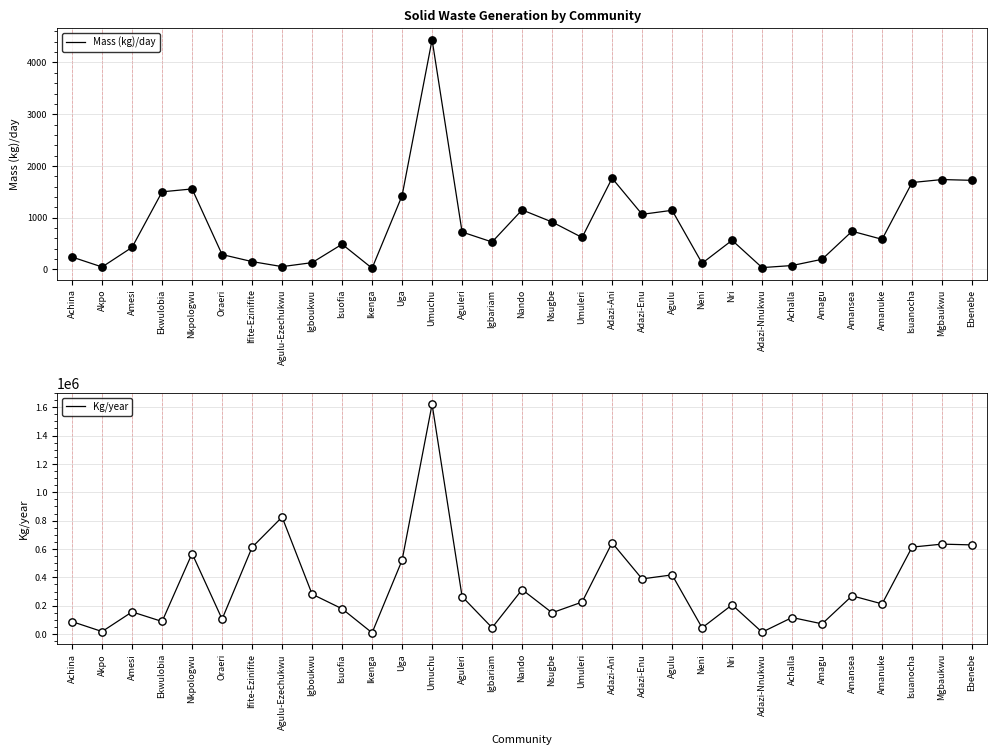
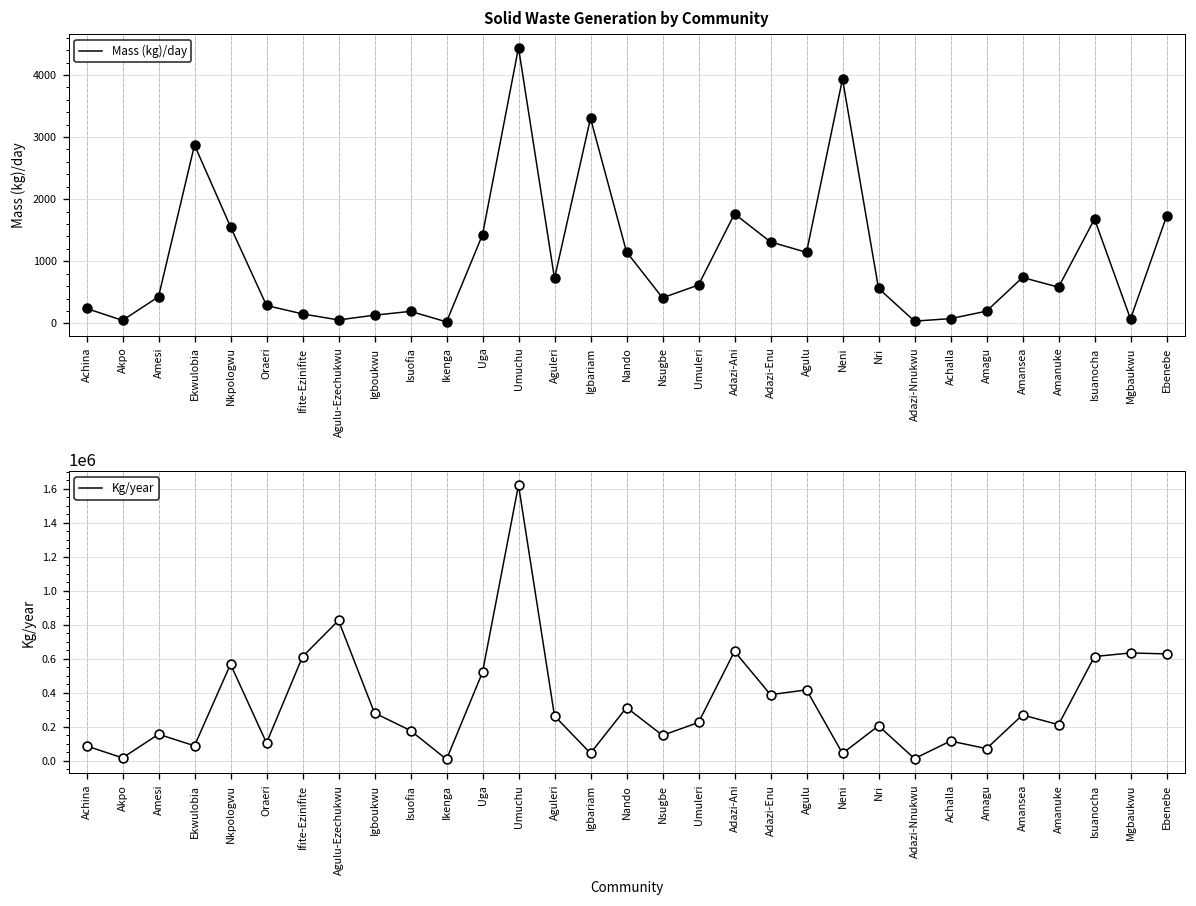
  {
    "Solid Waste Generation by Community": {
      "Achina": 200,
      "Akpo": 0,
      "Amesi": 400,
-     "Ekwulobia": 1500,
+     "Ekwulobia": 2900,
      "Nkpologwu": 1600,
      "Oraeri": 300,
      "Ifite-Ezinifite": 200,
      "Agulu-Ezechukwu": 100,
      "Igboukwu": 100,
-     "Isuofia": 500,
+     "Isuofia": 200,
      "Ikenga": 0,
      "Uga": 1400,
      "Umuchu": 4400,
      "Aguleri": 700,
-     "Igbariam": 500,
+     "Igbariam": 3300,
      "Nando": 1200,
-     "Nsugbe": 900,
+     "Nsugbe": 400,
      "Umuleri": 600,
      "Adazi-Ani": 1800,
-     "Adazi-Enu": 1100,
+     "Adazi-Enu": 1300,
      "Agulu": 1100,
-     "Neni": 100,
+     "Neni": 3900,
      "Nri": 600,
      "Adazi-Nnukwu": 0,
      "Achalla": 100,
      "Amagu": 200,
      "Amansea": 700,
      "Amanuke": 600,
      "Isuanocha": 1700,
-     "Mgbaukwu": 1700,
+     "Mgbaukwu": 100,
      "Ebenebe": 1700
    }
  }
